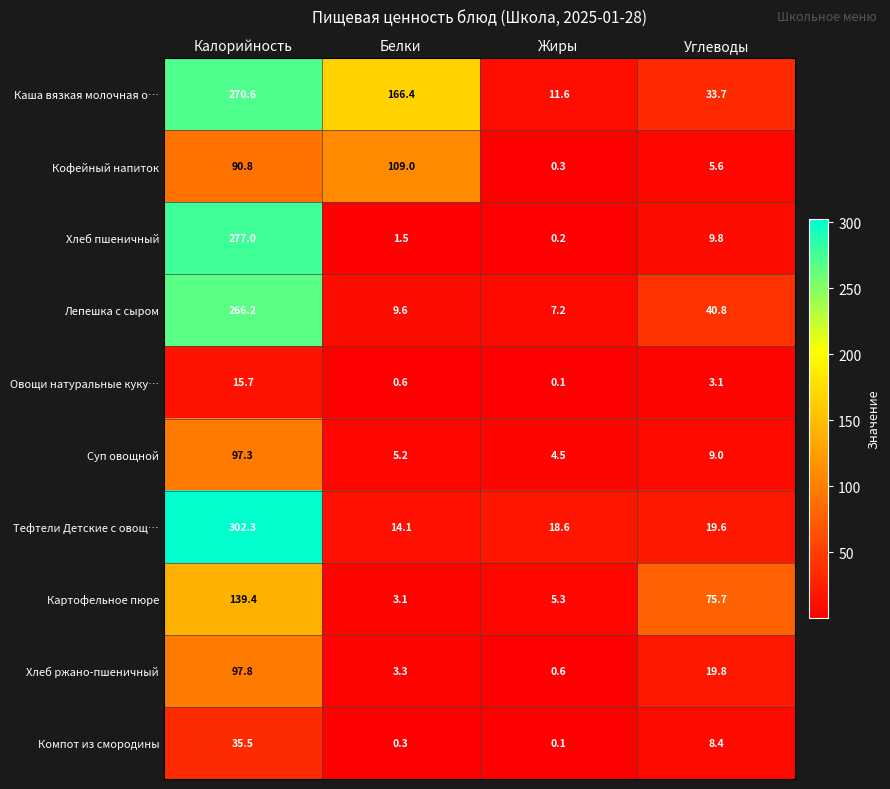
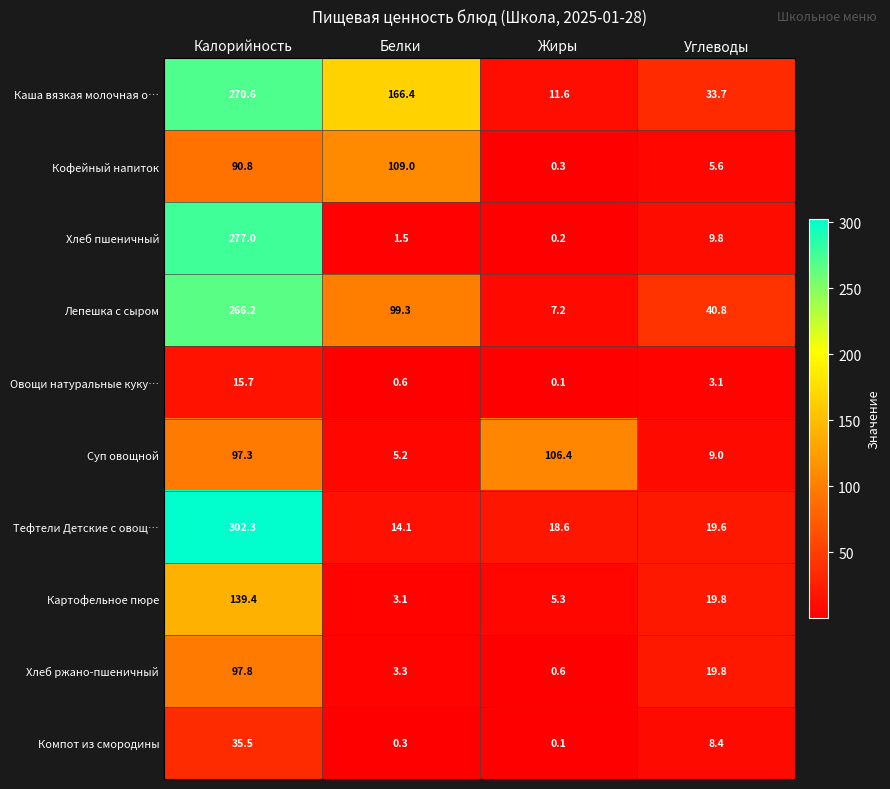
  {
    "Каша вязкая молочная о…": {
      "Калорийность": 270.6,
      "Белки": 166.4,
      "Жиры": 11.6,
      "Углеводы": 33.7
    },
    "Кофейный напиток": {
      "Калорийность": 90.8,
      "Белки": 109.0,
      "Жиры": 0.3,
      "Углеводы": 5.6
    },
    "Хлеб пшеничный": {
      "Калорийность": 277.0,
      "Белки": 1.5,
      "Жиры": 0.2,
      "Углеводы": 9.8
    },
    "Лепешка с сыром": {
      "Калорийность": 266.2,
-     "Белки": 9.6,
+     "Белки": 99.3,
      "Жиры": 7.2,
      "Углеводы": 40.8
    },
    "Овощи натуральные куку…": {
      "Калорийность": 15.7,
      "Белки": 0.6,
      "Жиры": 0.1,
      "Углеводы": 3.1
    },
    "Суп овощной": {
      "Калорийность": 97.3,
      "Белки": 5.2,
-     "Жиры": 4.5,
+     "Жиры": 106.4,
      "Углеводы": 9.0
    },
    "Тефтели Детские с овощ…": {
      "Калорийность": 302.3,
      "Белки": 14.1,
      "Жиры": 18.6,
      "Углеводы": 19.6
    },
    "Картофельное пюре": {
      "Калорийность": 139.4,
      "Белки": 3.1,
      "Жиры": 5.3,
-     "Углеводы": 75.7
+     "Углеводы": 19.8
    },
    "Хлеб ржано-пшеничный": {
      "Калорийность": 97.8,
      "Белки": 3.3,
      "Жиры": 0.6,
      "Углеводы": 19.8
    },
    "Компот из смородины": {
      "Калорийность": 35.5,
      "Белки": 0.3,
      "Жиры": 0.1,
      "Углеводы": 8.4
    }
  }
